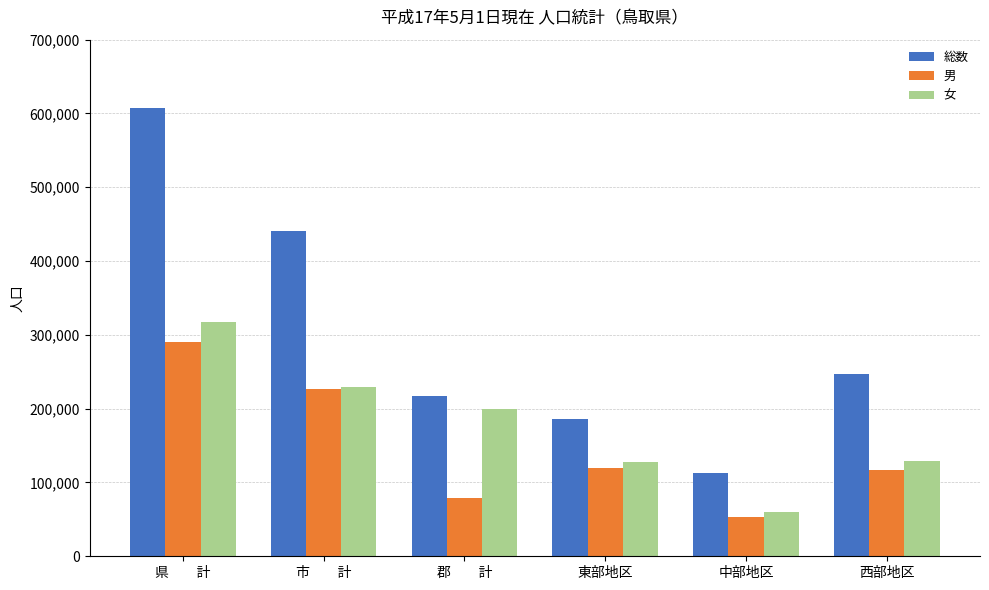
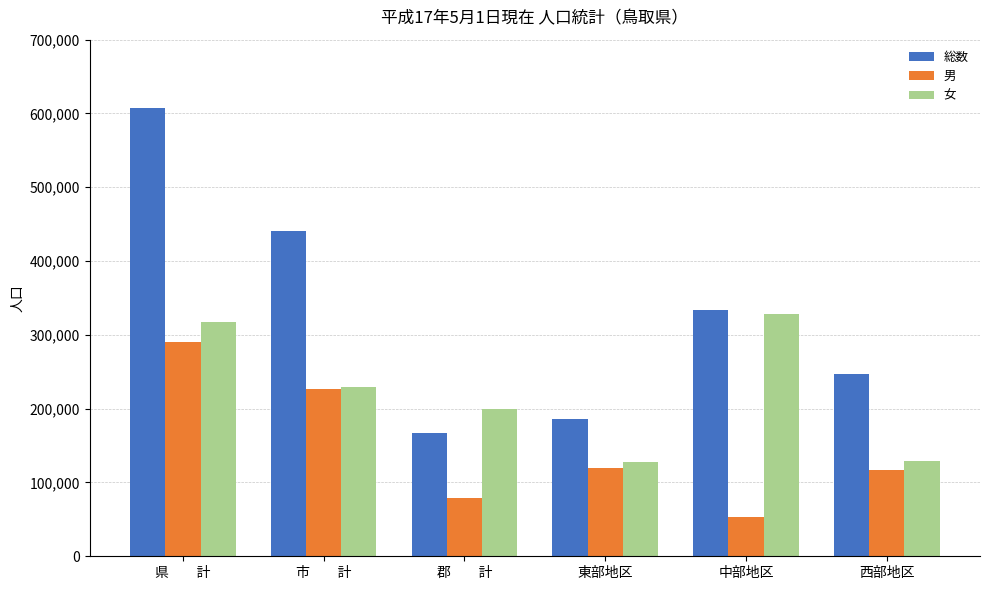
  {
    "総数": {
      "県 計": "610,000",
      "市 計": "440,000",
-     "郡 計": "220,000",
+     "郡 計": "170,000",
      "東部地区": "190,000",
-     "中部地区": "110,000",
+     "中部地区": "330,000",
      "西部地区": "250,000"
    },
    "男": {
      "県 計": "290,000",
      "市 計": "230,000",
      "郡 計": "80,000",
      "東部地区": "120,000",
      "中部地区": "50,000",
      "西部地区": "120,000"
    },
    "女": {
      "県 計": "320,000",
      "市 計": "230,000",
      "郡 計": "200,000",
      "東部地区": "130,000",
-     "中部地区": "60,000",
+     "中部地区": "330,000",
      "西部地区": "130,000"
    }
  }
